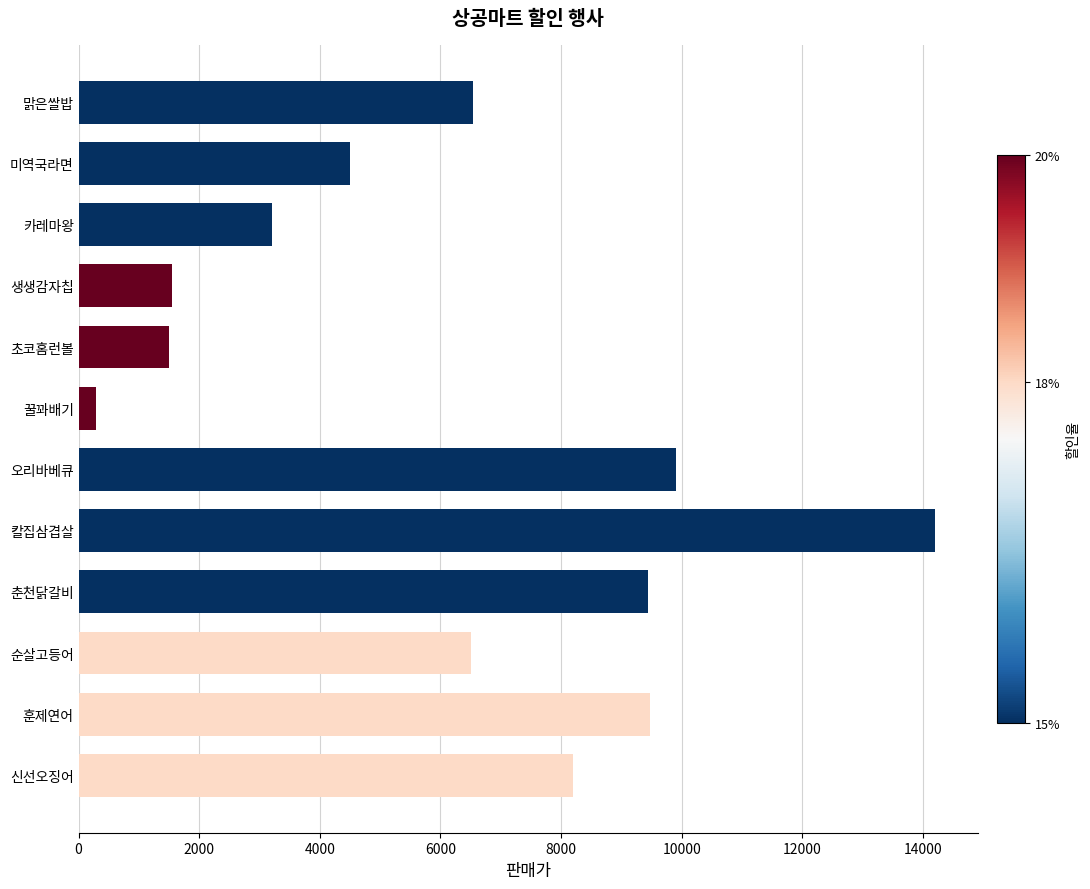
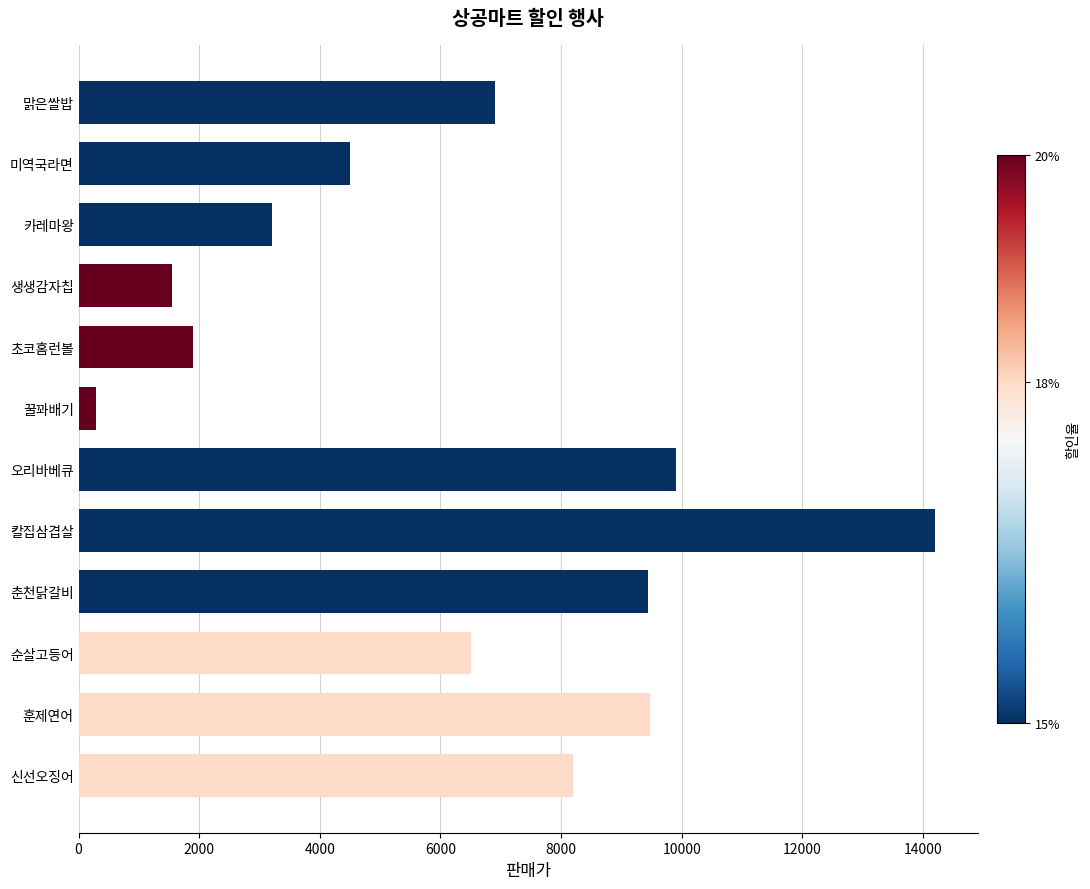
  {
-   "맑은쌀밥": 6500,
+   "맑은쌀밥": 6900,
    "미역국라면": 4500,
    "카레마왕": 3200,
    "생생감자칩": 1500,
-   "초코홈런볼": 1500,
+   "초코홈런볼": 1900,
    "꿀꽈배기": 300,
    "오리바베큐": 9900,
    "칼집삼겹살": 14200,
    "춘천닭갈비": 9400,
    "순살고등어": 6500,
    "훈제연어": 9500,
    "신선오징어": 8200
  }
